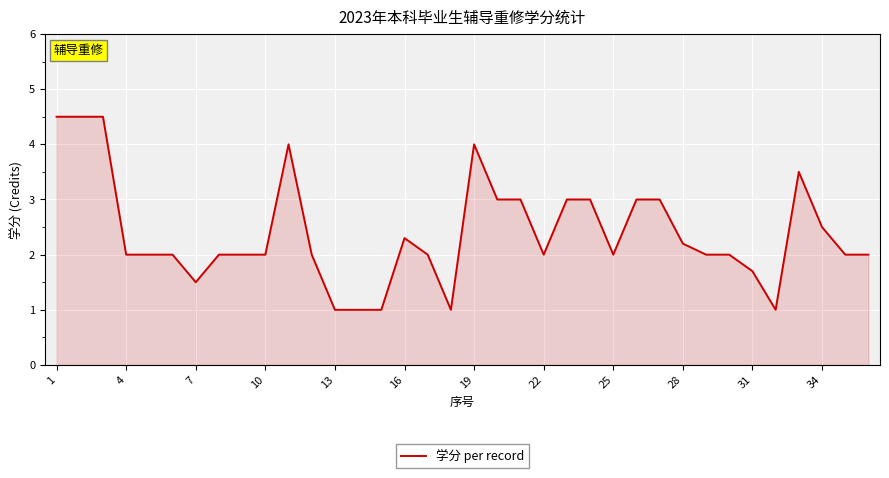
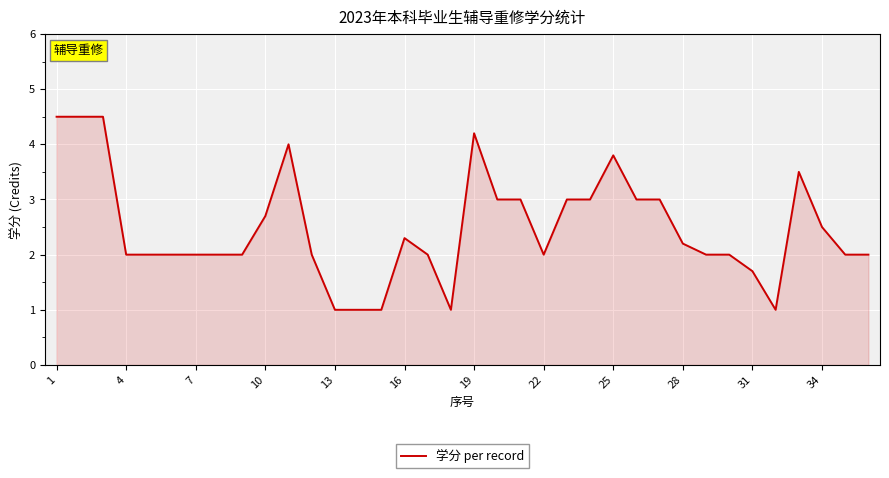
  {
    "1": 4.5,
    "4": 2.0,
-   "7": 1.5,
-   "10": 2.0,
+   "7": 2.0,
+   "10": 2.7,
    "13": 1.0,
    "16": 2.3,
-   "19": 4.0,
+   "19": 4.2,
    "22": 2.0,
-   "25": 2.0,
+   "25": 3.8,
    "28": 2.2,
    "31": 1.7,
    "34": 2.5
  }
